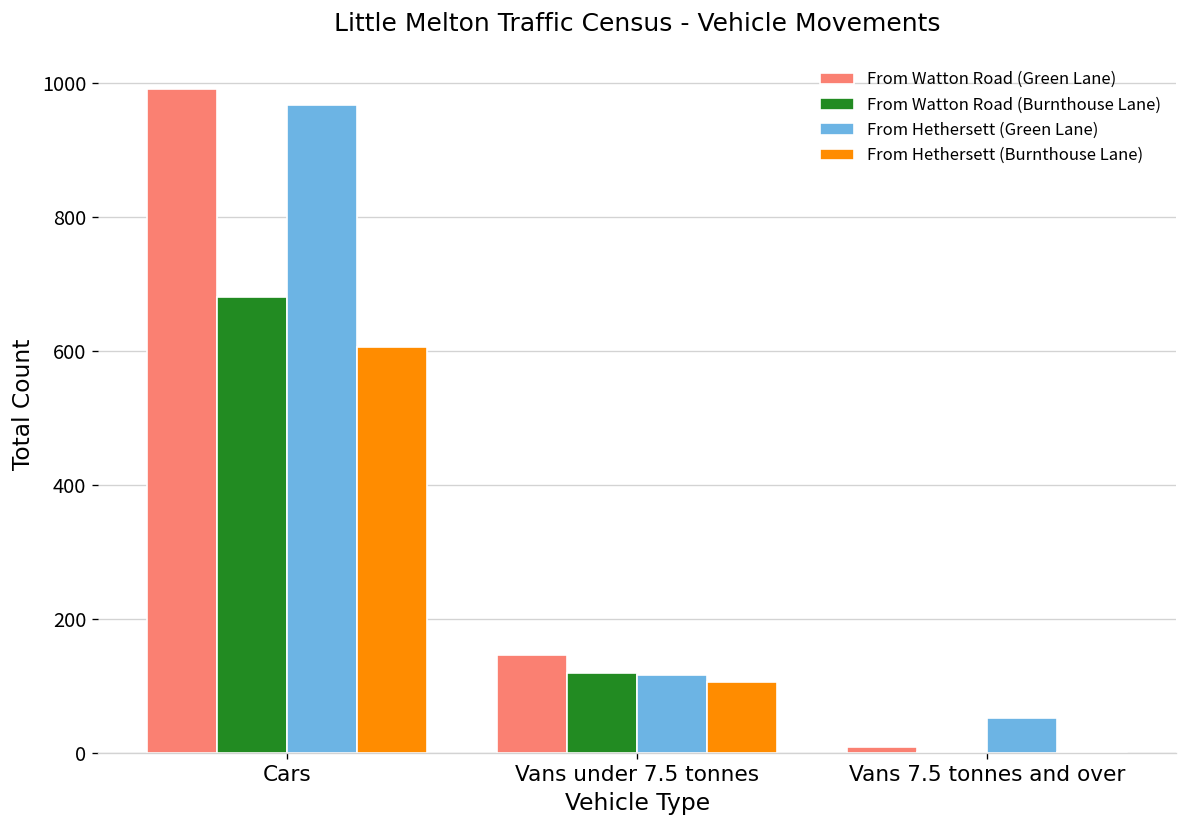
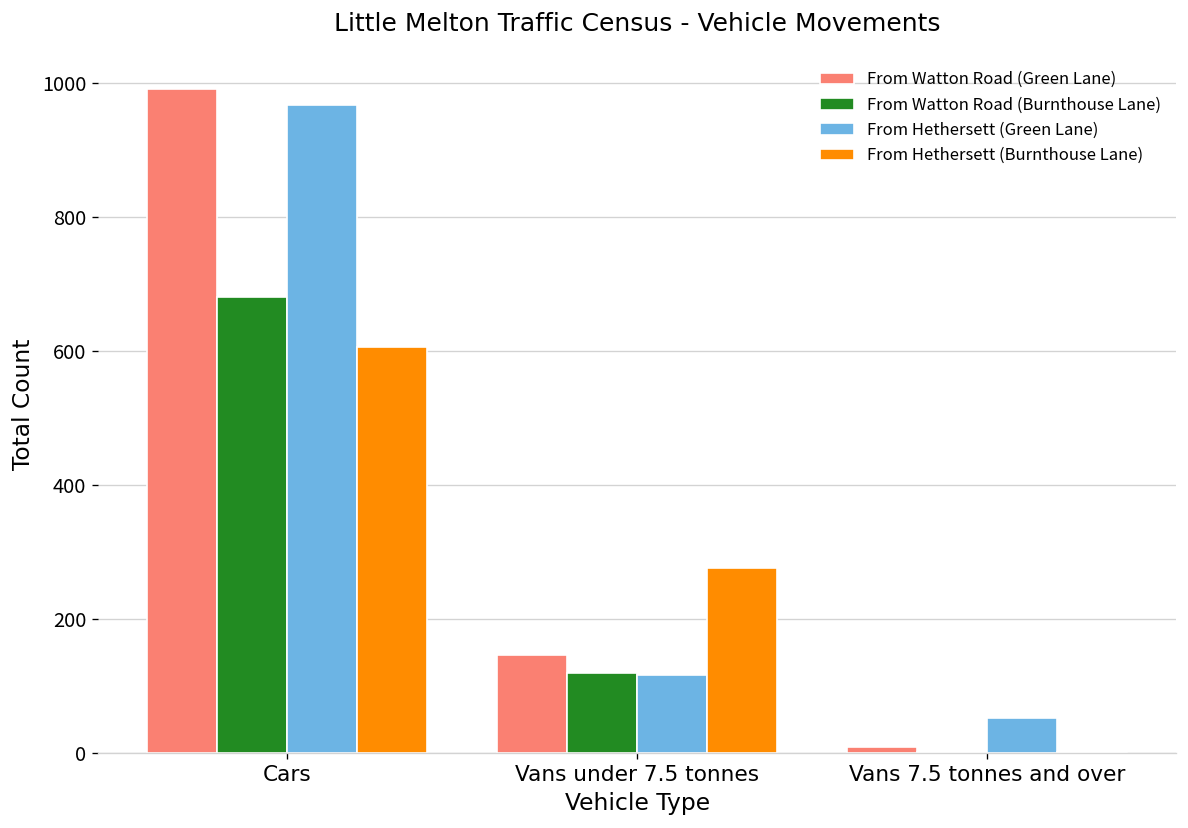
  {
    "From Watton Road (Green Lane)": {
      "Cars": 990,
      "Vans under 7.5 tonnes": 150,
      "Vans 7.5 tonnes and over": 10
    },
    "From Watton Road (Burnthouse Lane)": {
      "Cars": 680,
      "Vans under 7.5 tonnes": 120
    },
    "From Hethersett (Green Lane)": {
      "Cars": 970,
      "Vans under 7.5 tonnes": 120,
      "Vans 7.5 tonnes and over": 50
    },
    "From Hethersett (Burnthouse Lane)": {
      "Cars": 610,
-     "Vans under 7.5 tonnes": 110
+     "Vans under 7.5 tonnes": 280
    }
  }
